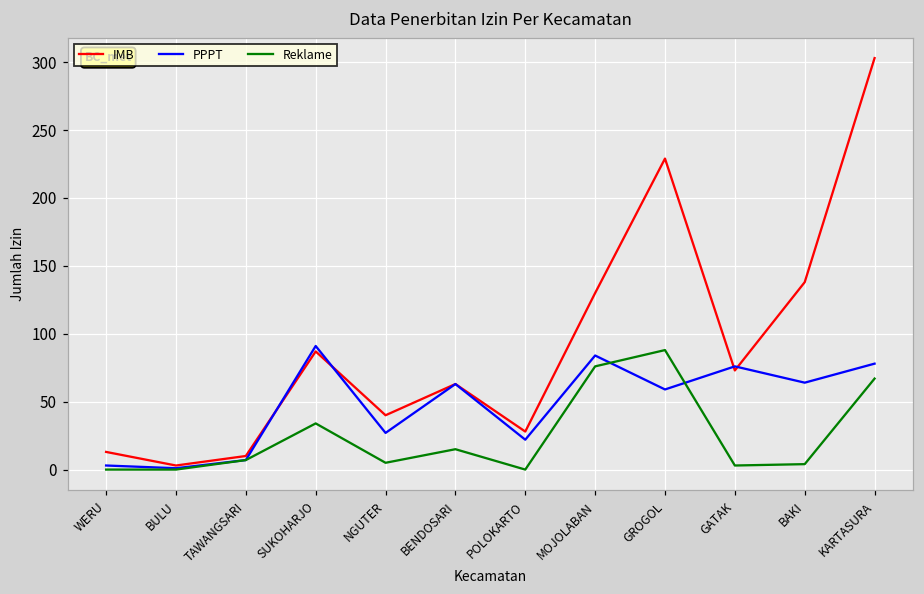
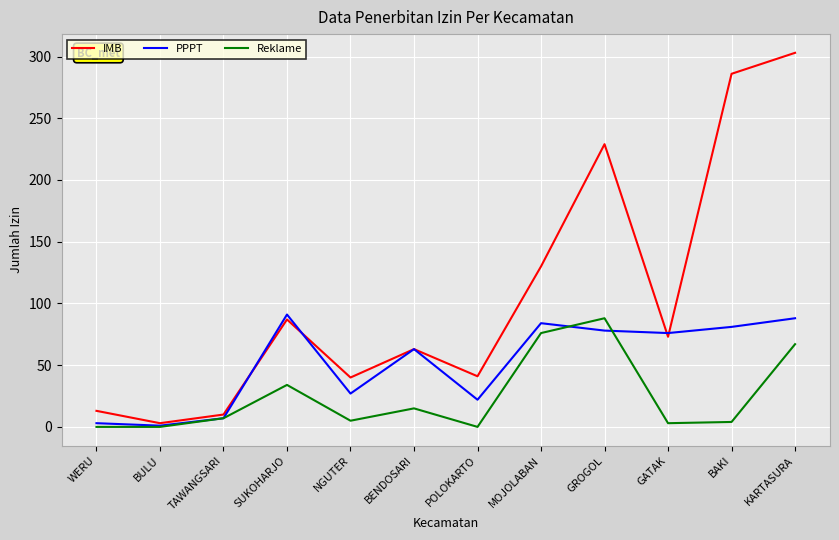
  {
    "IMB": {
      "WERU": 13,
      "TAWANGSARI": 10,
      "SUKOHARJO": 87,
      "NGUTER": 40,
-     "POLOKARTO": 28,
+     "POLOKARTO": 41,
      "MOJOLABAN": 130,
      "GROGOL": 229,
      "GATAK": 73,
-     "BAKI": 138,
+     "BAKI": 286,
      "KARTASURA": 303
    },
    "PPPT": {
      "WERU": 3,
      "SUKOHARJO": 91,
      "NGUTER": 27,
      "POLOKARTO": 22,
      "MOJOLABAN": 84,
-     "GROGOL": 59,
+     "GROGOL": 78,
      "GATAK": 76,
-     "BAKI": 64,
-     "KARTASURA": 78
+     "BAKI": 81,
+     "KARTASURA": 88
    },
    "Reklame": {
      "WERU": 0,
      "SUKOHARJO": 34,
      "NGUTER": 5,
      "BENDOSARI": 15,
      "POLOKARTO": 0,
      "MOJOLABAN": 76,
      "GROGOL": 88,
      "GATAK": 3,
      "BAKI": 4,
      "KARTASURA": 67
    }
  }
